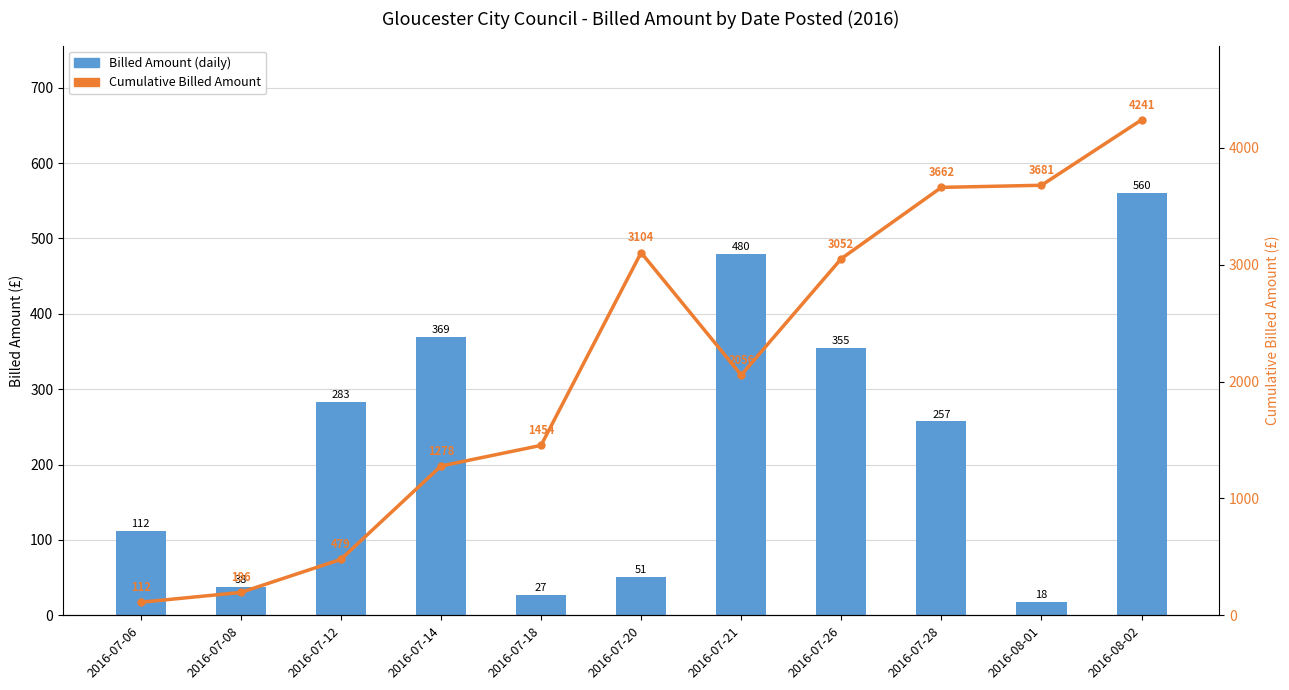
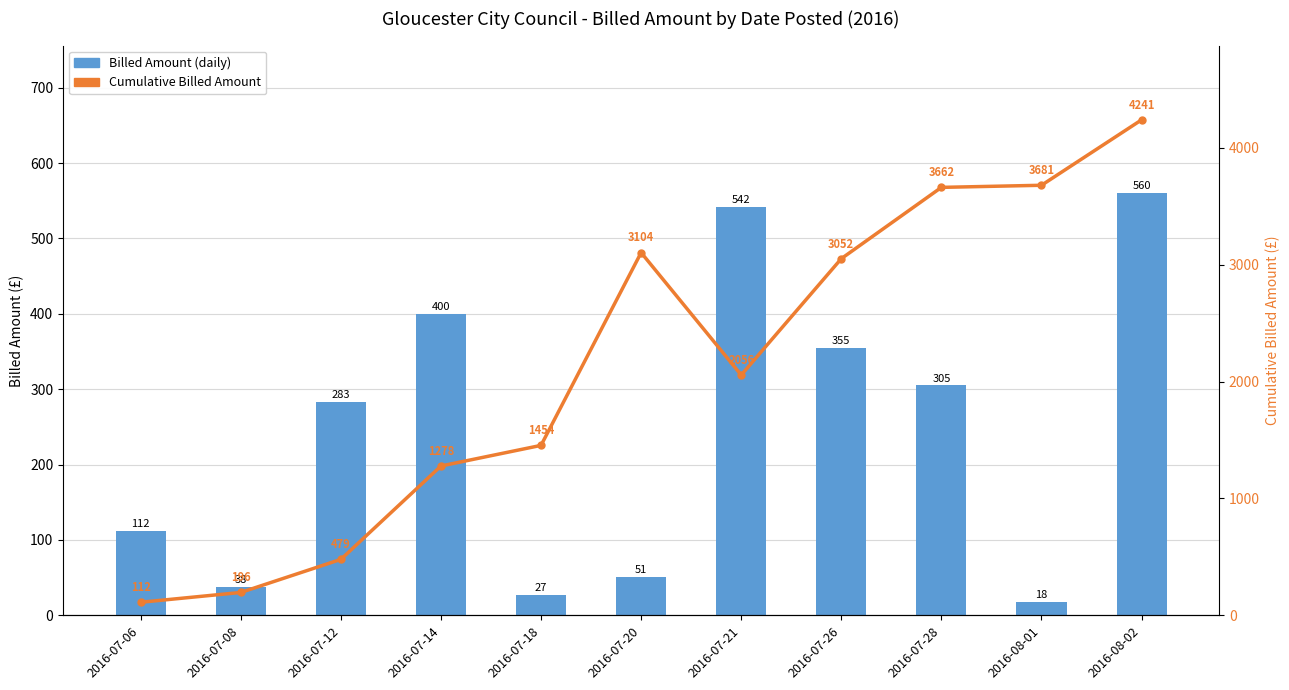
  {
    "Billed Amount (daily)": {
      "2016-07-06": 112,
      "2016-07-12": 283,
-     "2016-07-14": 369,
+     "2016-07-14": 400,
      "2016-07-18": 27,
      "2016-07-20": 51,
-     "2016-07-21": 480,
+     "2016-07-21": 542,
      "2016-07-26": 355,
-     "2016-07-28": 257,
+     "2016-07-28": 305,
      "2016-08-01": 18,
      "2016-08-02": 560
    },
    "Cumulative Billed Amount": {
      "2016-07-12": 479,
      "2016-07-14": 1278,
      "2016-07-18": 1454,
      "2016-07-20": 3104,
      "2016-07-21": 2056,
      "2016-07-26": 3052,
      "2016-07-28": 3662,
      "2016-08-01": 3681,
      "2016-08-02": 4241
    }
  }
